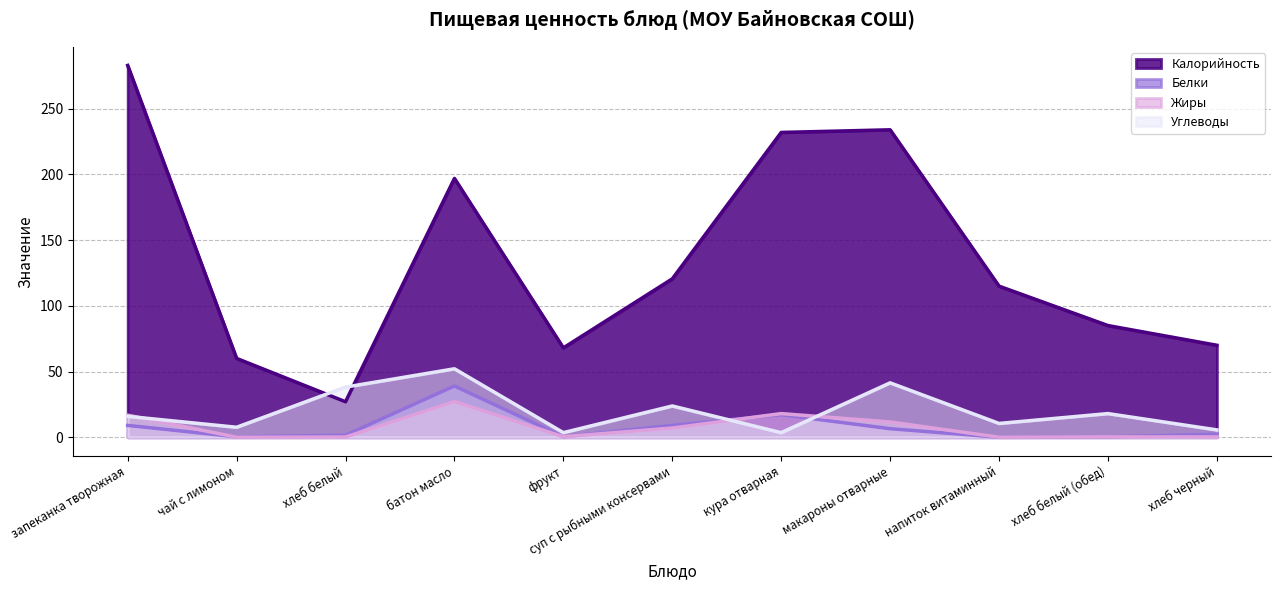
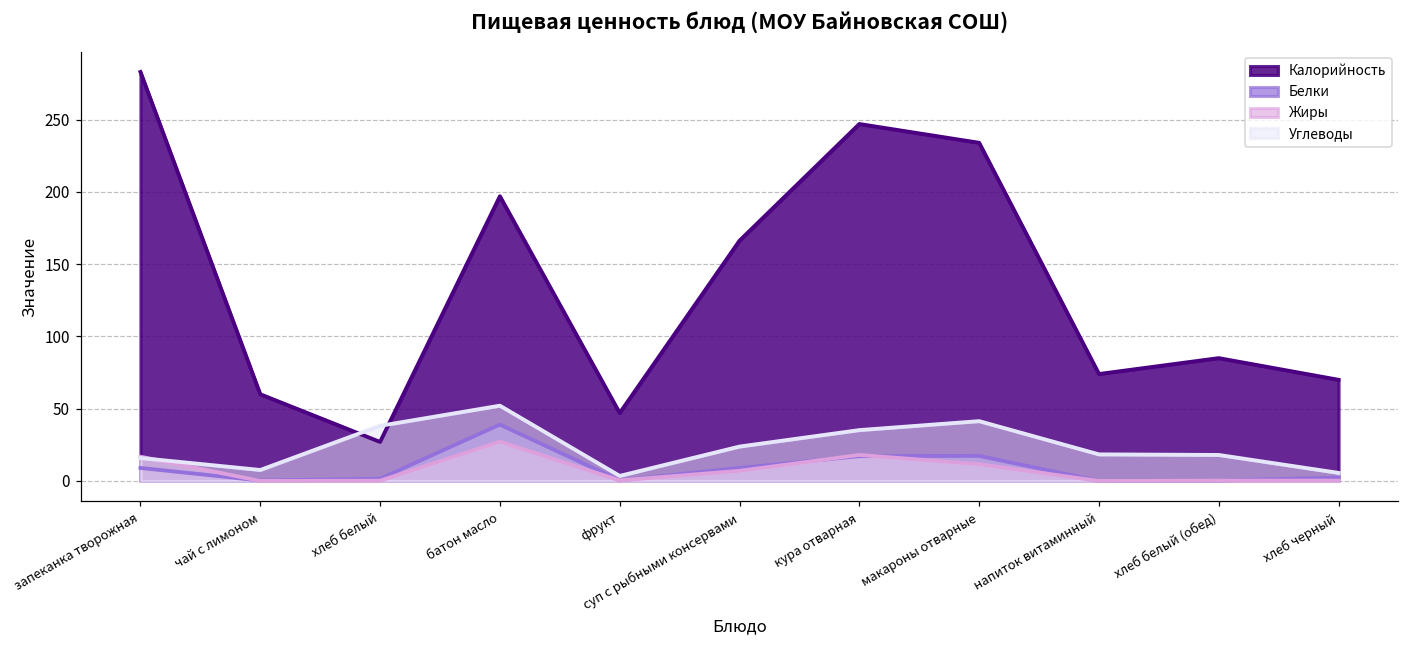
  {
    "Калорийность": {
      "запеканка творожная": 283,
      "чай с лимоном": 60,
      "хлеб белый": 27,
      "батон масло": 197,
-     "фрукт": 68,
-     "суп с рыбными консервами": 121,
-     "кура отварная": 232,
+     "фрукт": 47,
+     "суп с рыбными консервами": 166,
+     "кура отварная": 247,
      "макароны отварные": 234,
-     "напиток витаминный": 115,
+     "напиток витаминный": 74,
      "хлеб белый (обед)": 85,
      "хлеб черный": 70
    },
    "Белки": {
      "запеканка творожная": 9,
      "батон масло": 39,
      "суп с рыбными консервами": 9,
-     "макароны отварные": 6,
+     "макароны отварные": 17,
      "хлеб черный": 2
    },
    "Жиры": {
      "батон масло": 27,
      "суп с рыбными консервами": 7,
      "макароны отварные": 12,
      "хлеб черный": 0
    },
    "Углеводы": {
      "чай с лимоном": 8,
      "хлеб белый": 38,
      "батон масло": 52,
      "фрукт": 4,
      "суп с рыбными консервами": 24,
-     "кура отварная": 4,
+     "кура отварная": 35,
      "макароны отварные": 41,
-     "напиток витаминный": 11,
+     "напиток витаминный": 18,
      "хлеб белый (обед)": 18,
      "хлеб черный": 6
    }
  }
